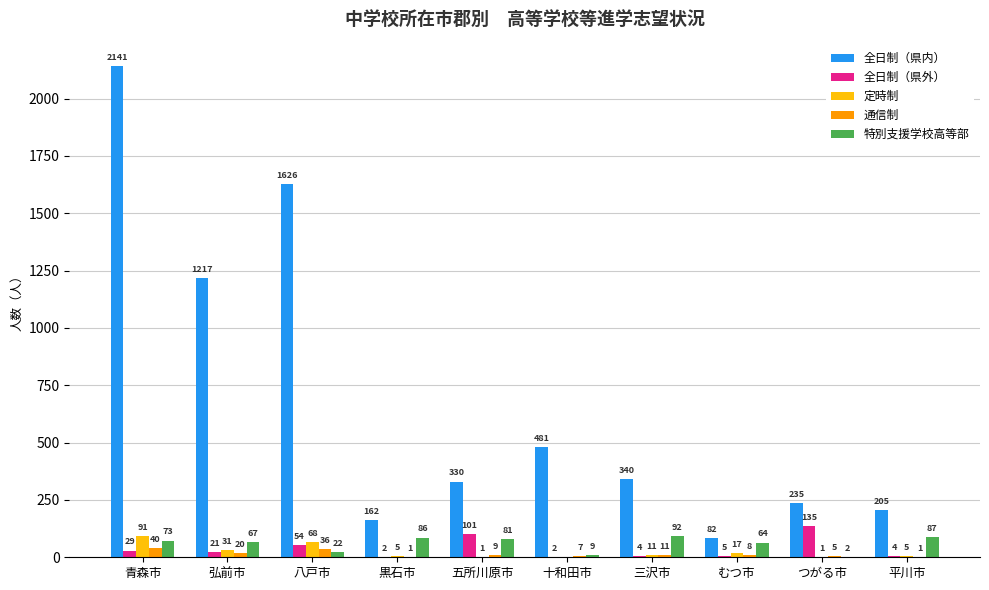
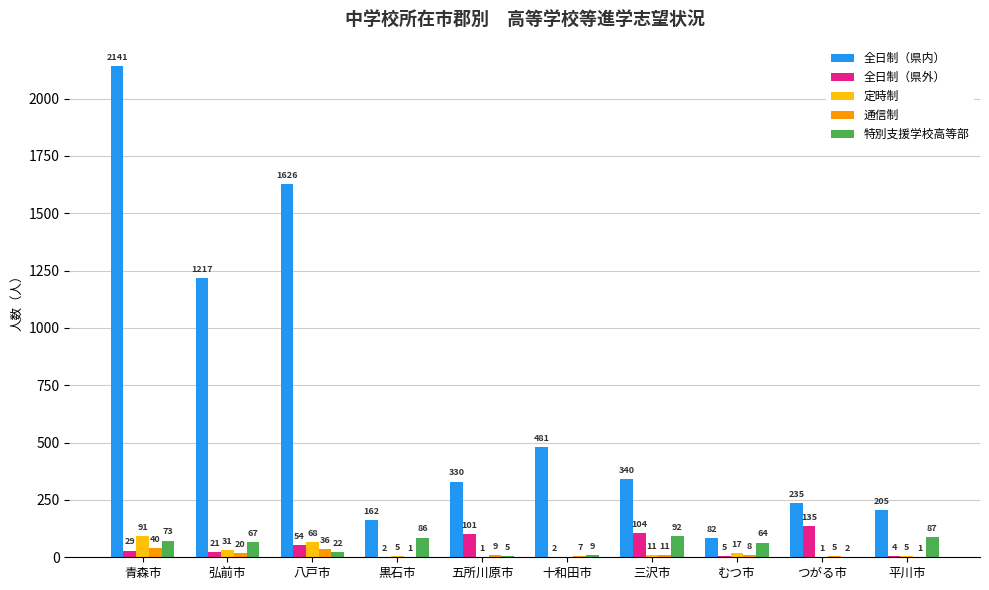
  {
    "全日制（県内）": {
      "青森市": 2141,
      "弘前市": 1217,
      "八戸市": 1626,
      "黒石市": 162,
      "五所川原市": 330,
      "十和田市": 481,
      "三沢市": 340,
      "むつ市": 82,
      "つがる市": 235,
      "平川市": 205
    },
    "全日制（県外）": {
      "青森市": 29,
      "弘前市": 21,
      "八戸市": 54,
      "黒石市": 2,
      "五所川原市": 101,
      "十和田市": 2,
-     "三沢市": 4,
+     "三沢市": 104,
      "むつ市": 5,
      "つがる市": 135,
      "平川市": 4
    },
    "特別支援学校高等部": {
      "青森市": 73,
      "弘前市": 67,
      "八戸市": 22,
      "黒石市": 86,
-     "五所川原市": 81,
+     "五所川原市": 5,
      "十和田市": 9,
      "三沢市": 92,
      "むつ市": 64,
      "つがる市": 2,
      "平川市": 87
    }
  }
